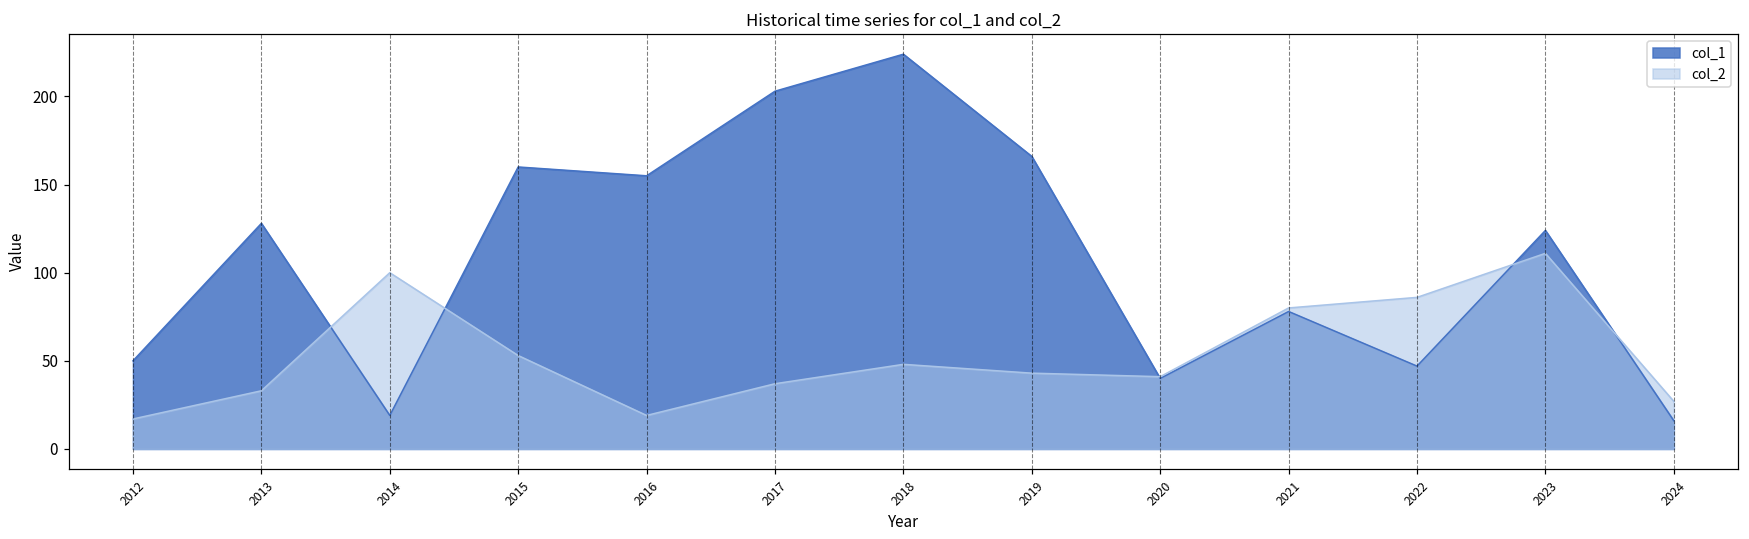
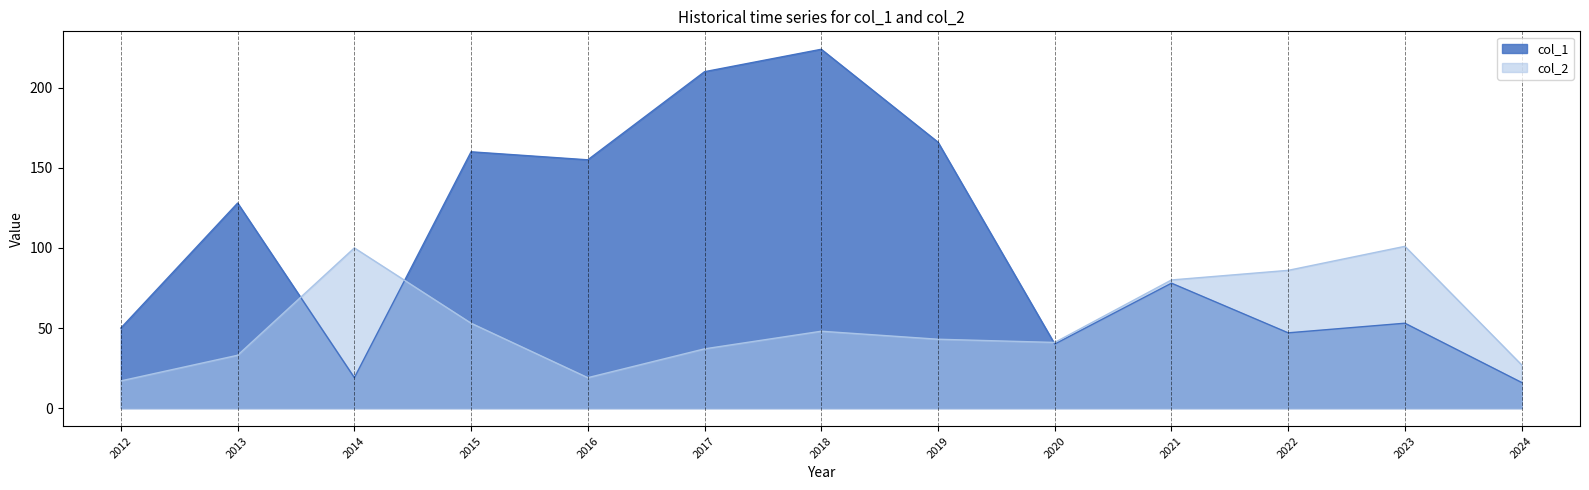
  {
    "col_1": {
      "2012": 50,
      "2013": 128,
      "2014": 19,
      "2015": 160,
      "2016": 155,
-     "2017": 203,
+     "2017": 210,
      "2018": 224,
      "2019": 166,
      "2021": 78,
      "2022": 47,
-     "2023": 124,
+     "2023": 53,
      "2024": 16
    },
    "col_2": {
      "2012": 17,
      "2013": 33,
      "2014": 100,
      "2015": 53,
      "2016": 19,
      "2017": 37,
      "2018": 48,
      "2019": 43,
      "2021": 80,
      "2022": 86,
-     "2023": 111,
+     "2023": 101,
      "2024": 27
    }
  }
